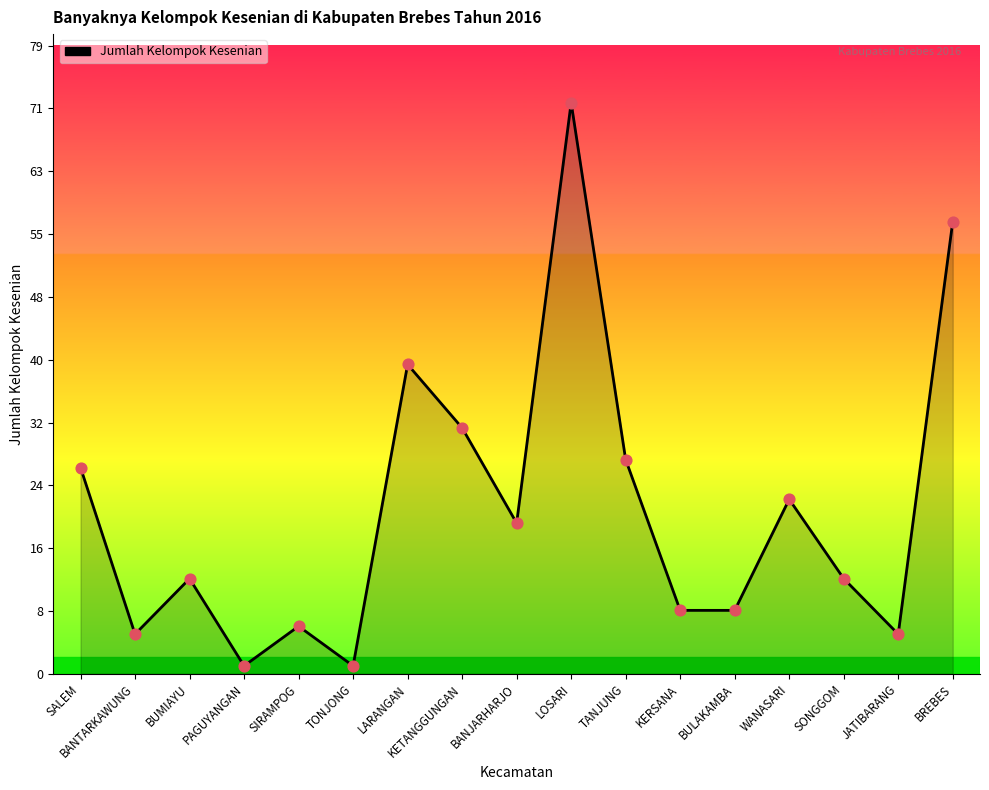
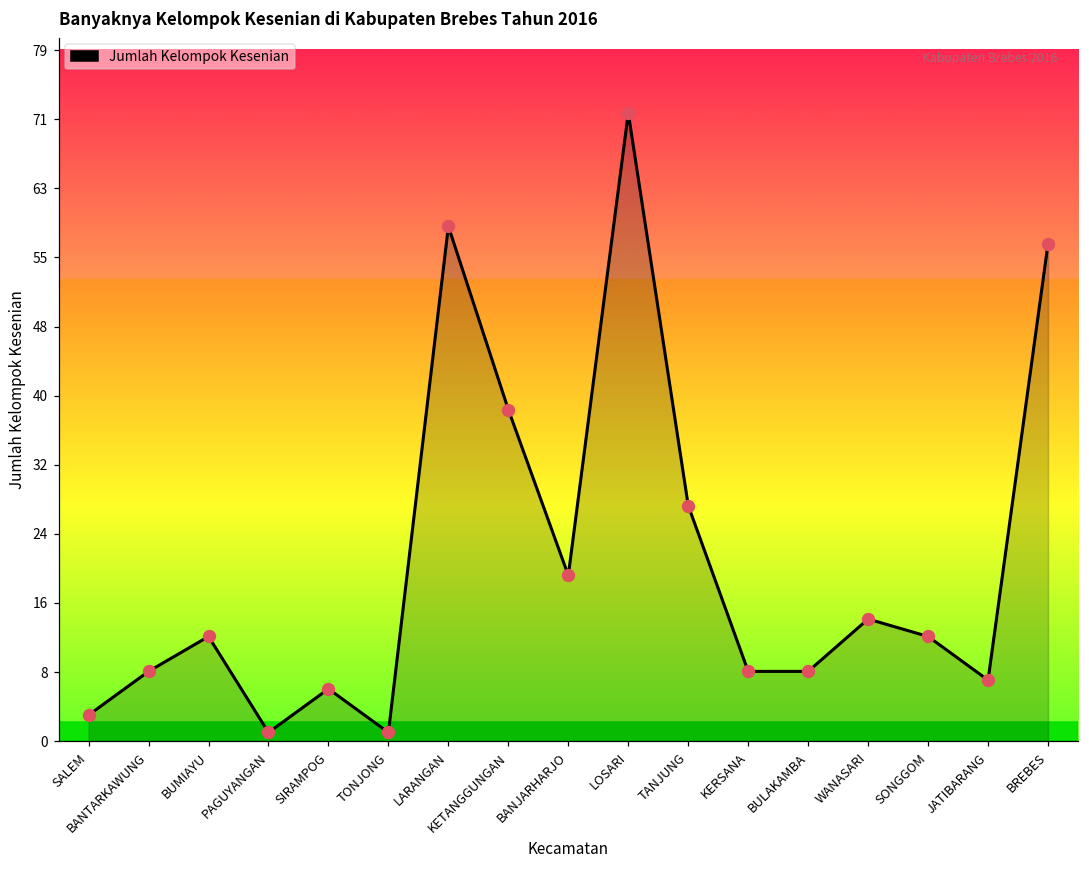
  {
-   "SALEM": 26,
-   "BANTARKAWUNG": 5,
+   "SALEM": 3,
+   "BANTARKAWUNG": 8,
    "BUMIAYU": 12,
    "SIRAMPOG": 6,
-   "LARANGAN": 39,
-   "KETANGGUNGAN": 31,
+   "LARANGAN": 59,
+   "KETANGGUNGAN": 38,
    "BANJARHARJO": 19,
    "LOSARI": 72,
    "TANJUNG": 27,
    "KERSANA": 8,
    "BULAKAMBA": 8,
-   "WANASARI": 22,
+   "WANASARI": 14,
    "SONGGOM": 12,
-   "JATIBARANG": 5,
+   "JATIBARANG": 7,
    "BREBES": 57
  }
